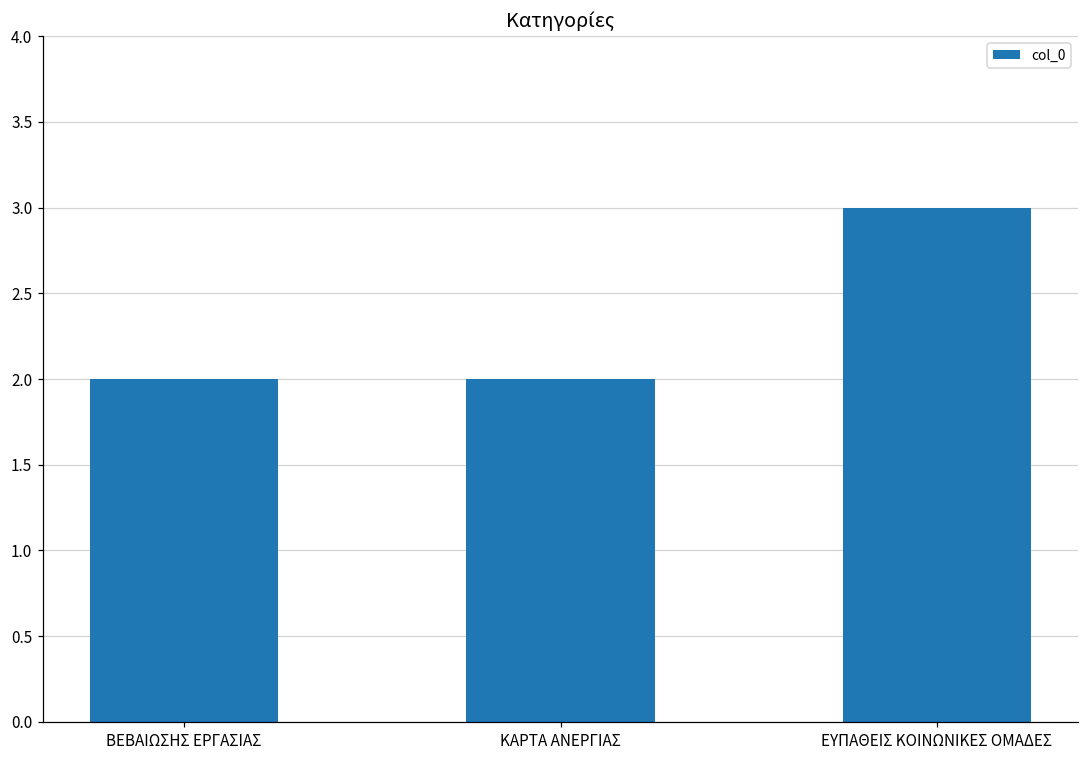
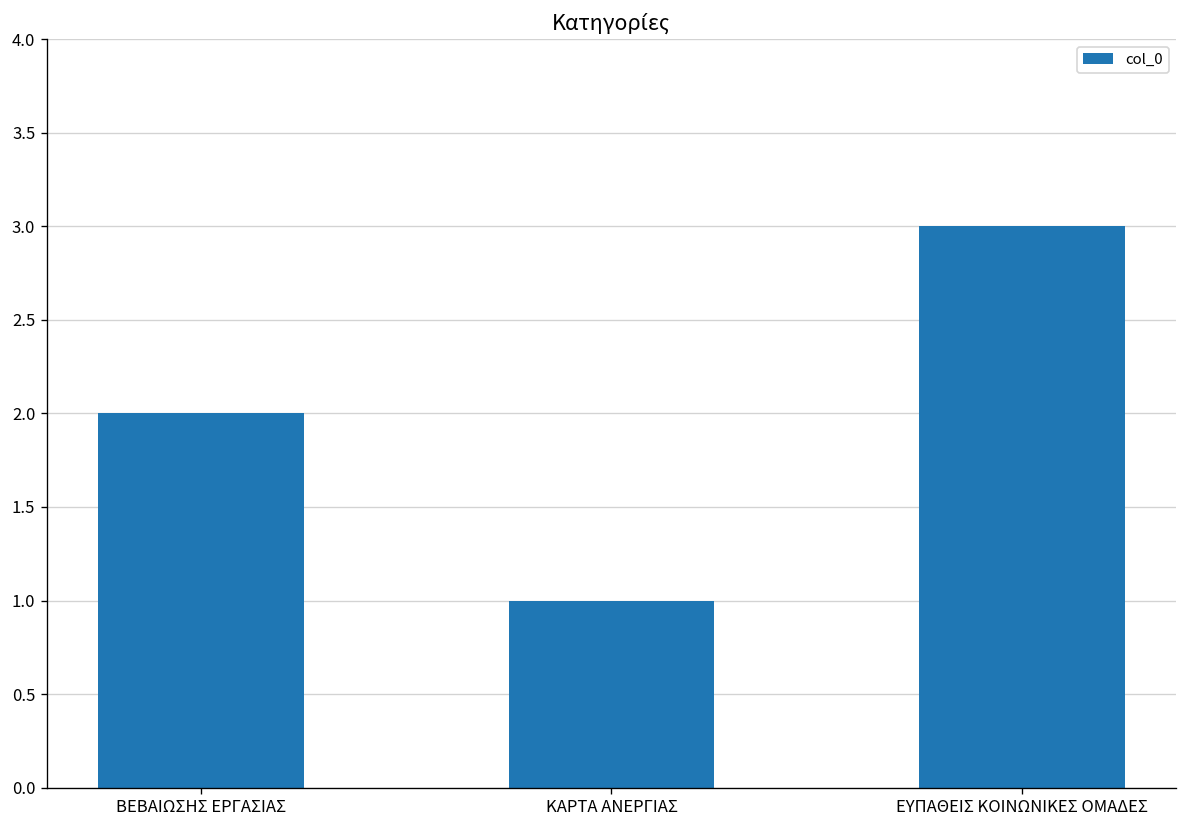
  {
    "ΒΕΒΑΙΩΣΗΣ ΕΡΓΑΣΙΑΣ": 2,
-   "ΚΑΡΤΑ ΑΝΕΡΓΙΑΣ": 2,
+   "ΚΑΡΤΑ ΑΝΕΡΓΙΑΣ": 1,
    "ΕΥΠΑΘΕΙΣ ΚΟΙΝΩΝΙΚΕΣ ΟΜΑΔΕΣ": 3
  }
